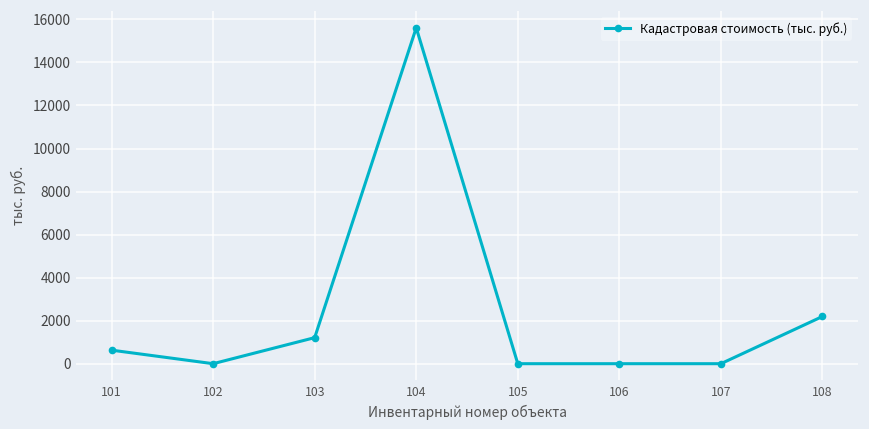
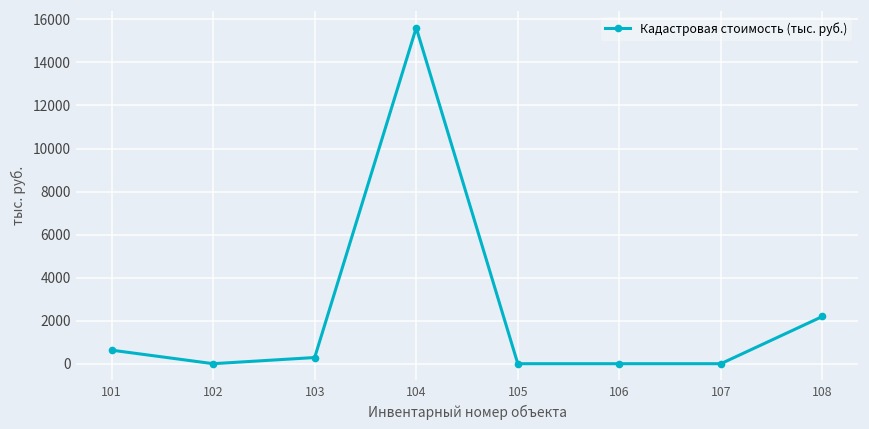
  {
    "101": 600,
    "102": 0,
-   "103": 1200,
+   "103": 300,
    "104": 15600,
    "105": 0,
    "106": 0,
    "107": 0,
    "108": 2200
  }
